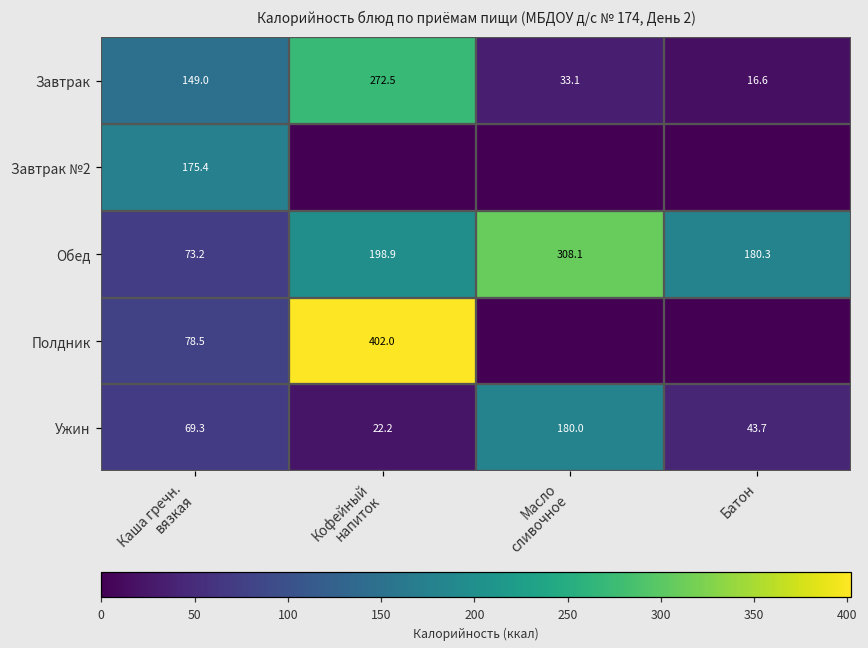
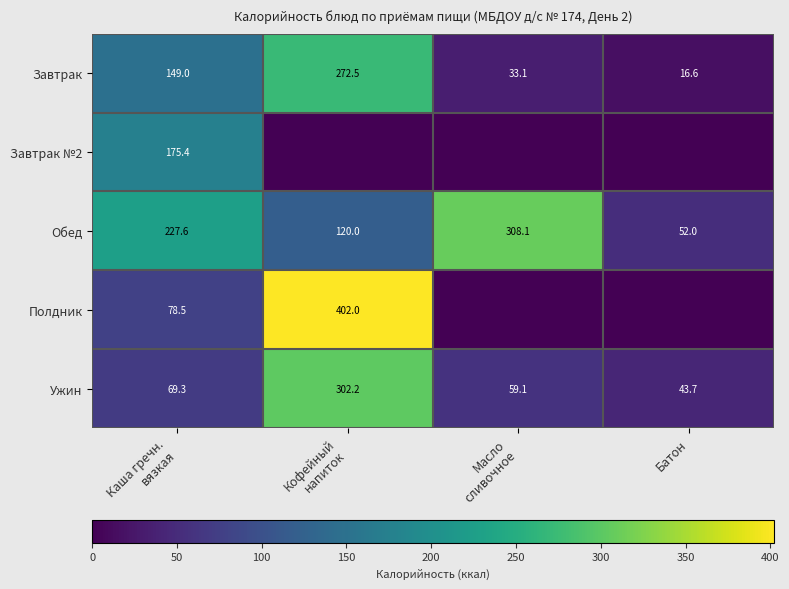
  {
    "Завтрак": {
      "Каша гречн. вязкая": 149.0,
      "Кофейный напиток": 272.5,
      "Масло сливочное": 33.1,
      "Батон": 16.6
    },
    "Завтрак №2": {
      "Каша гречн. вязкая": 175.4
    },
    "Обед": {
-     "Каша гречн. вязкая": 73.2,
-     "Кофейный напиток": 198.9,
+     "Каша гречн. вязкая": 227.6,
+     "Кофейный напиток": 120.0,
      "Масло сливочное": 308.1,
-     "Батон": 180.3
+     "Батон": 52.0
    },
    "Полдник": {
      "Каша гречн. вязкая": 78.5,
      "Кофейный напиток": 402.0
    },
    "Ужин": {
      "Каша гречн. вязкая": 69.3,
-     "Кофейный напиток": 22.2,
-     "Масло сливочное": 180.0,
+     "Кофейный напиток": 302.2,
+     "Масло сливочное": 59.1,
      "Батон": 43.7
    }
  }
